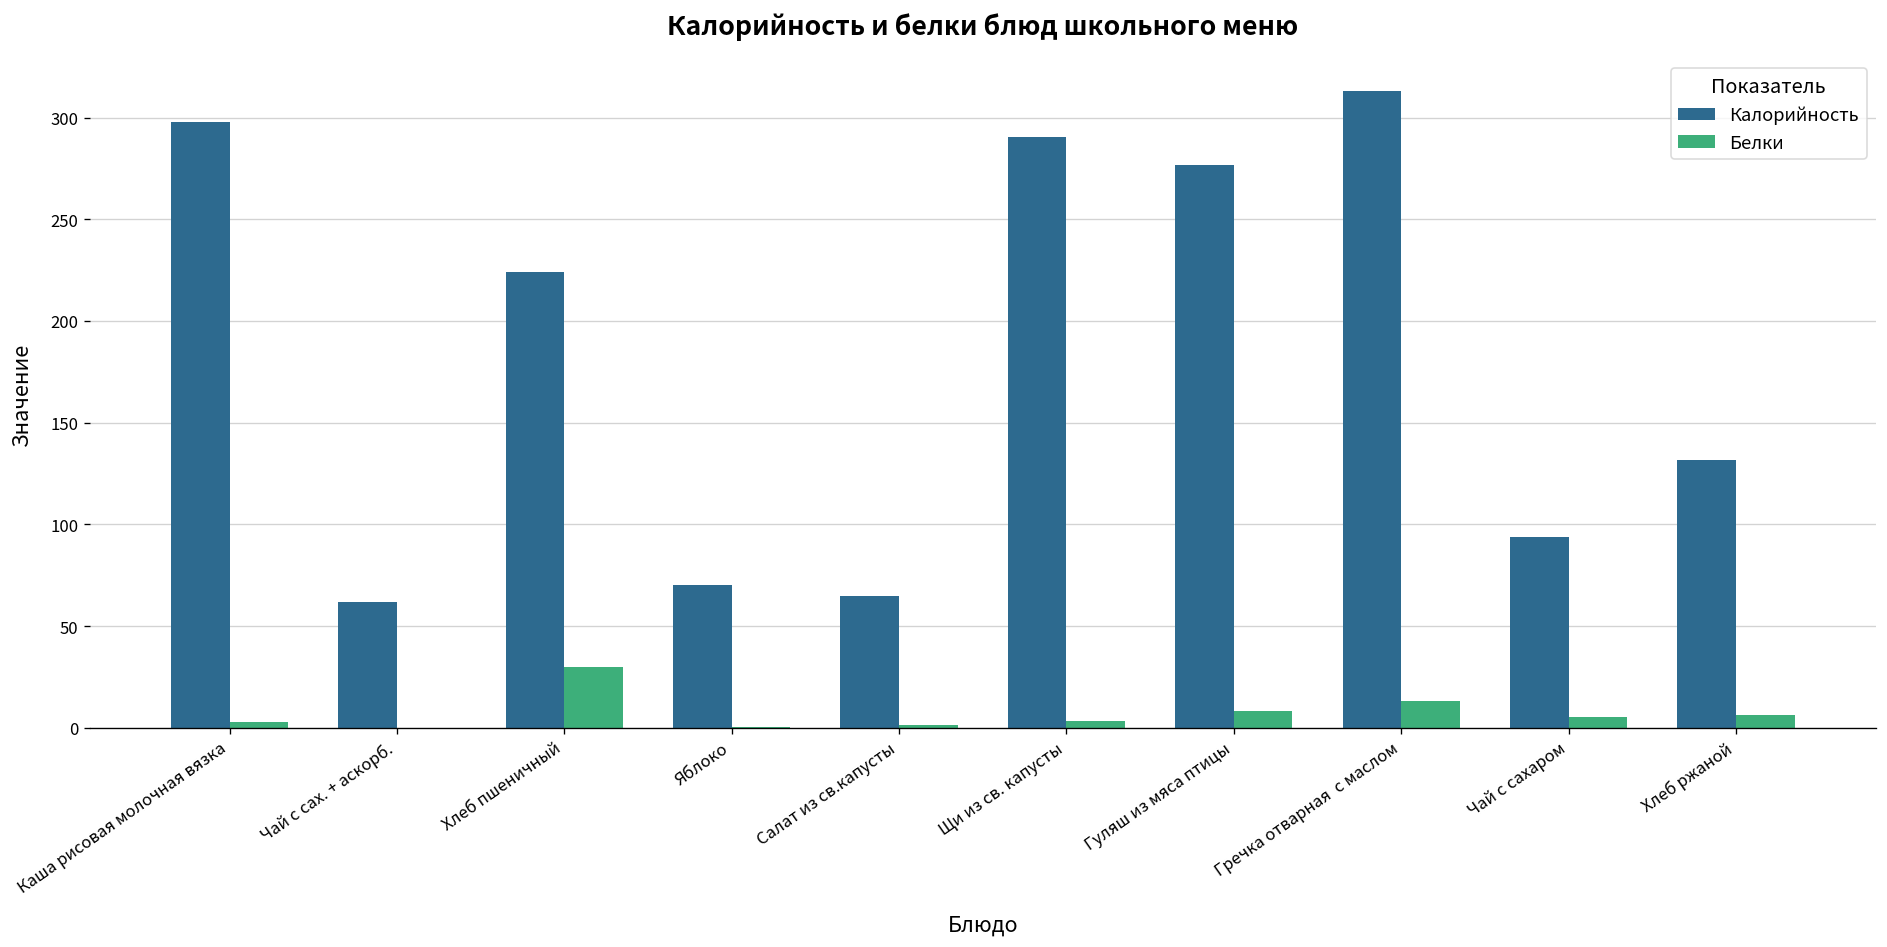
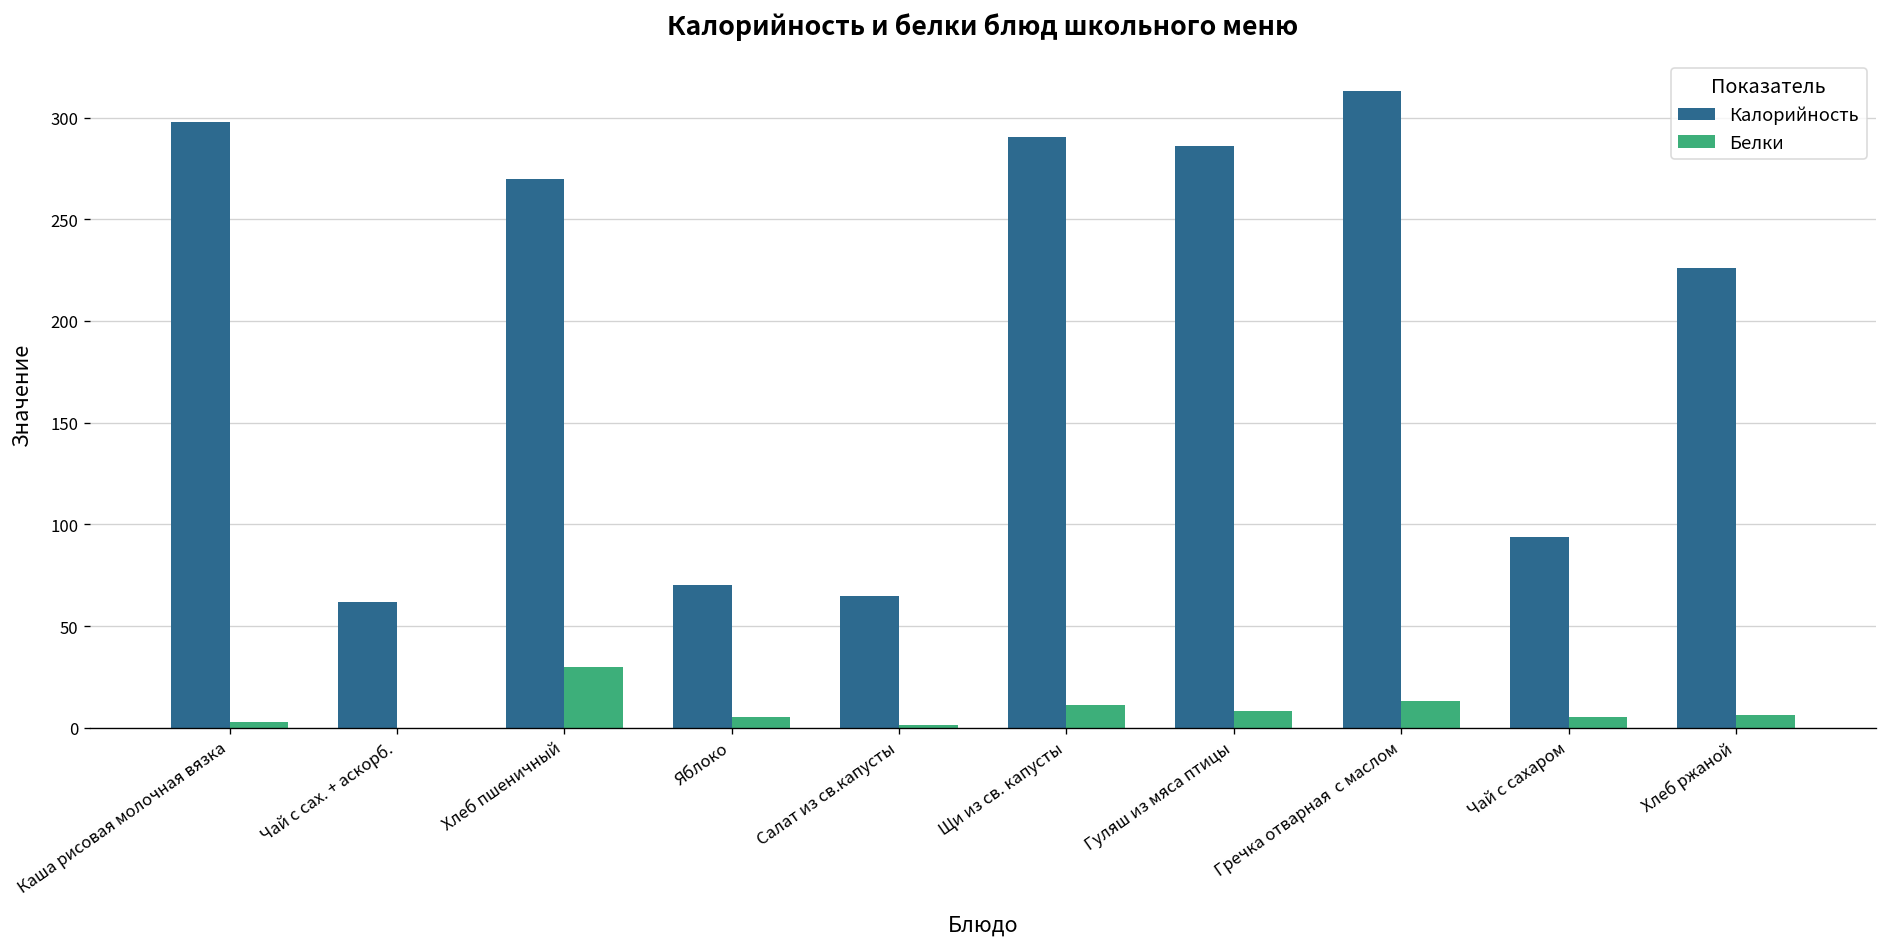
  {
    "Калорийность": {
      "Каша рисовая молочная вязка": 298,
      "Чай с сах. + аскорб.": 62,
-     "Хлеб пшеничный": 224,
+     "Хлеб пшеничный": 270,
      "Яблоко": 70,
      "Салат из св.капусты": 65,
      "Щи из св. капусты": 290,
-     "Гуляш из мяса птицы": 277,
+     "Гуляш из мяса птицы": 286,
      "Гречка отварная с маслом": 313,
      "Чай с сахаром": 94,
-     "Хлеб ржаной": 131
+     "Хлеб ржаной": 226
    },
    "Белки": {
      "Каша рисовая молочная вязка": 3,
      "Хлеб пшеничный": 30,
-     "Яблоко": 1,
-     "Щи из св. капусты": 3,
+     "Яблоко": 6,
+     "Щи из св. капусты": 11,
      "Гуляш из мяса птицы": 8,
      "Гречка отварная с маслом": 13,
      "Чай с сахаром": 6,
      "Хлеб ржаной": 6
    }
  }
